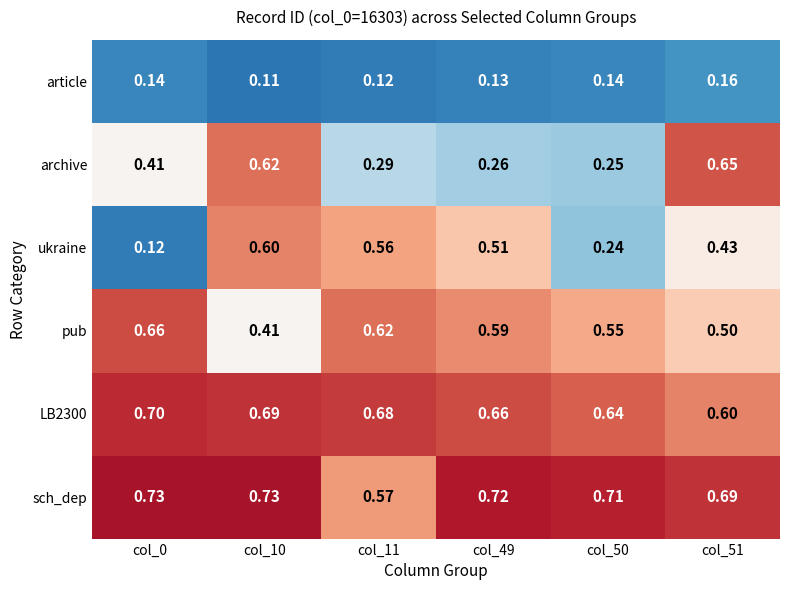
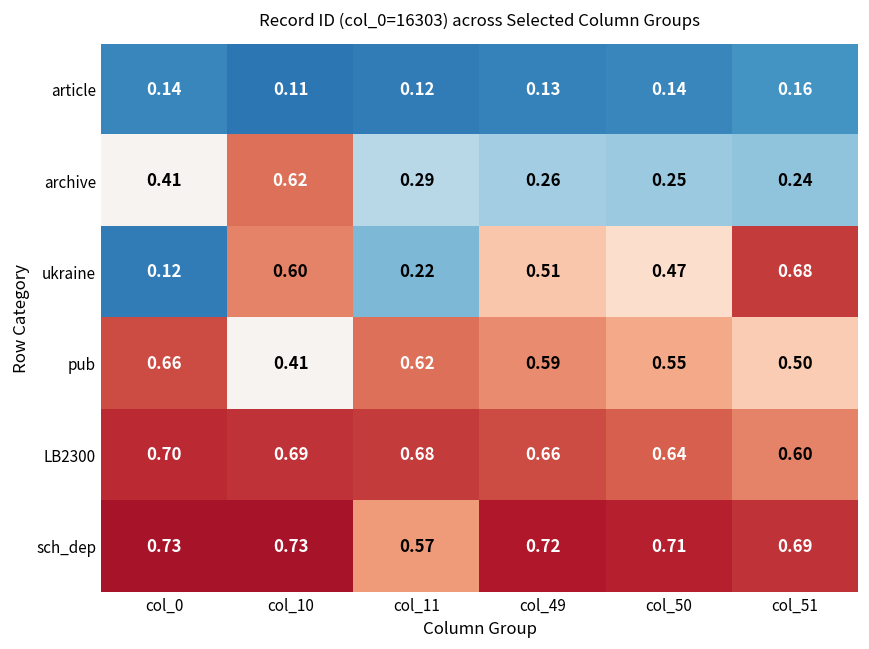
  {
    "article": {
      "col_0": 0.14,
      "col_10": 0.11,
      "col_11": 0.12,
      "col_49": 0.13,
      "col_50": 0.14,
      "col_51": 0.16
    },
    "archive": {
      "col_0": 0.41,
      "col_10": 0.62,
      "col_11": 0.29,
      "col_49": 0.26,
      "col_50": 0.25,
-     "col_51": 0.65
+     "col_51": 0.24
    },
    "ukraine": {
      "col_0": 0.12,
      "col_10": 0.60,
-     "col_11": 0.56,
+     "col_11": 0.22,
      "col_49": 0.51,
-     "col_50": 0.24,
-     "col_51": 0.43
+     "col_50": 0.47,
+     "col_51": 0.68
    },
    "pub": {
      "col_0": 0.66,
      "col_10": 0.41,
      "col_11": 0.62,
      "col_49": 0.59,
      "col_50": 0.55,
      "col_51": 0.50
    },
    "LB2300": {
      "col_0": 0.70,
      "col_10": 0.69,
      "col_11": 0.68,
      "col_49": 0.66,
      "col_50": 0.64,
      "col_51": 0.60
    },
    "sch_dep": {
      "col_0": 0.73,
      "col_10": 0.73,
      "col_11": 0.57,
      "col_49": 0.72,
      "col_50": 0.71,
      "col_51": 0.69
    }
  }
